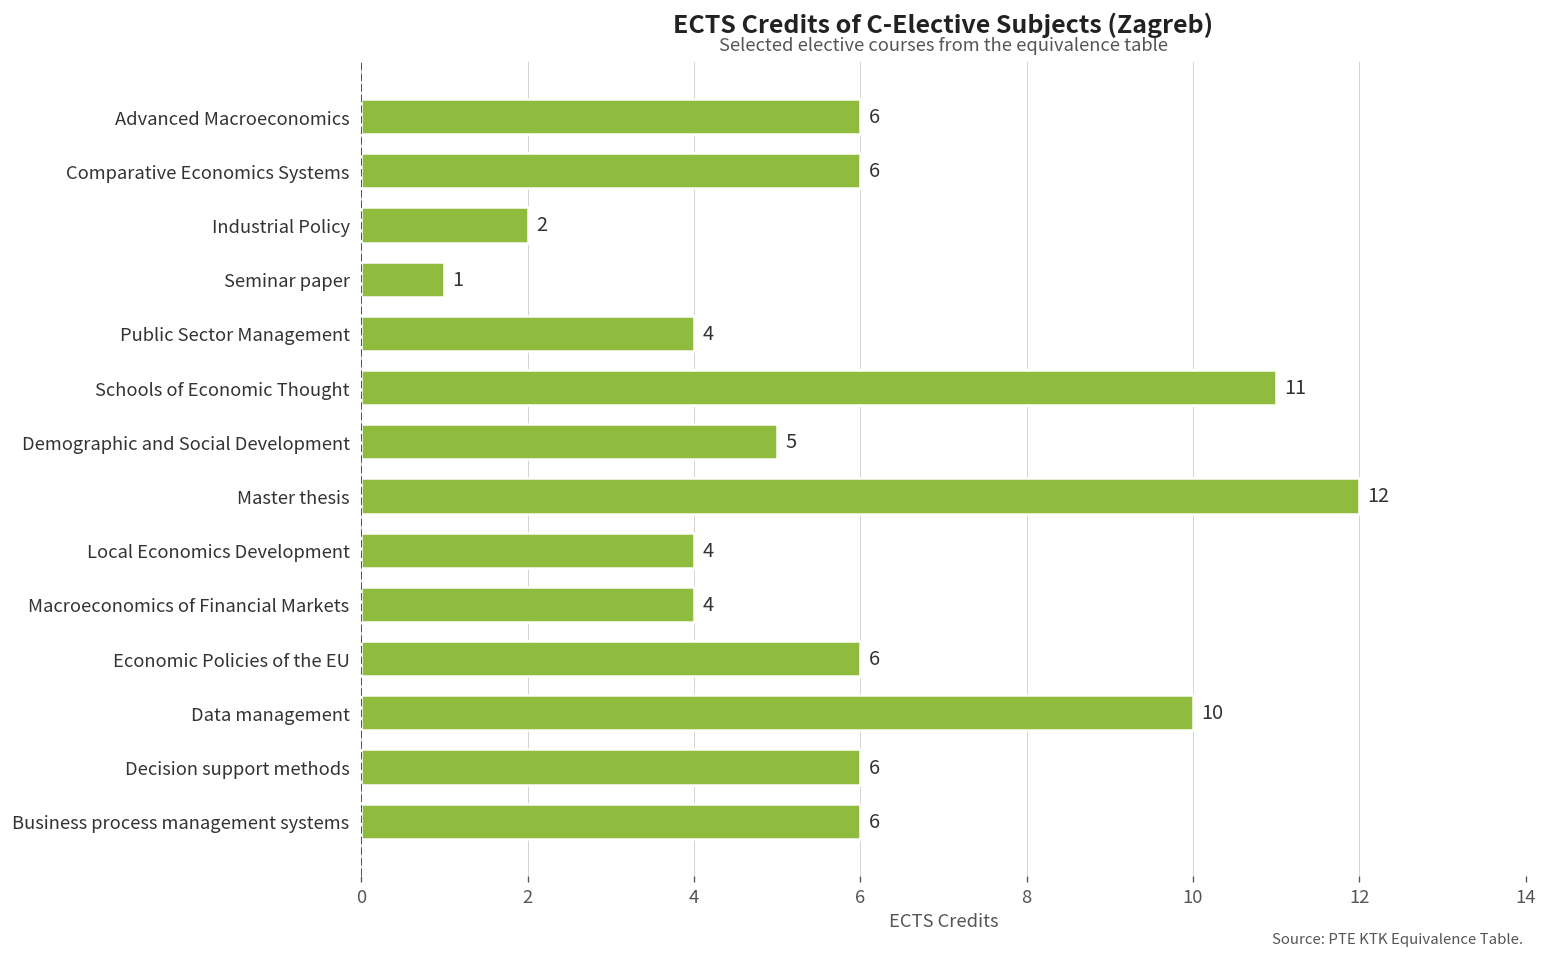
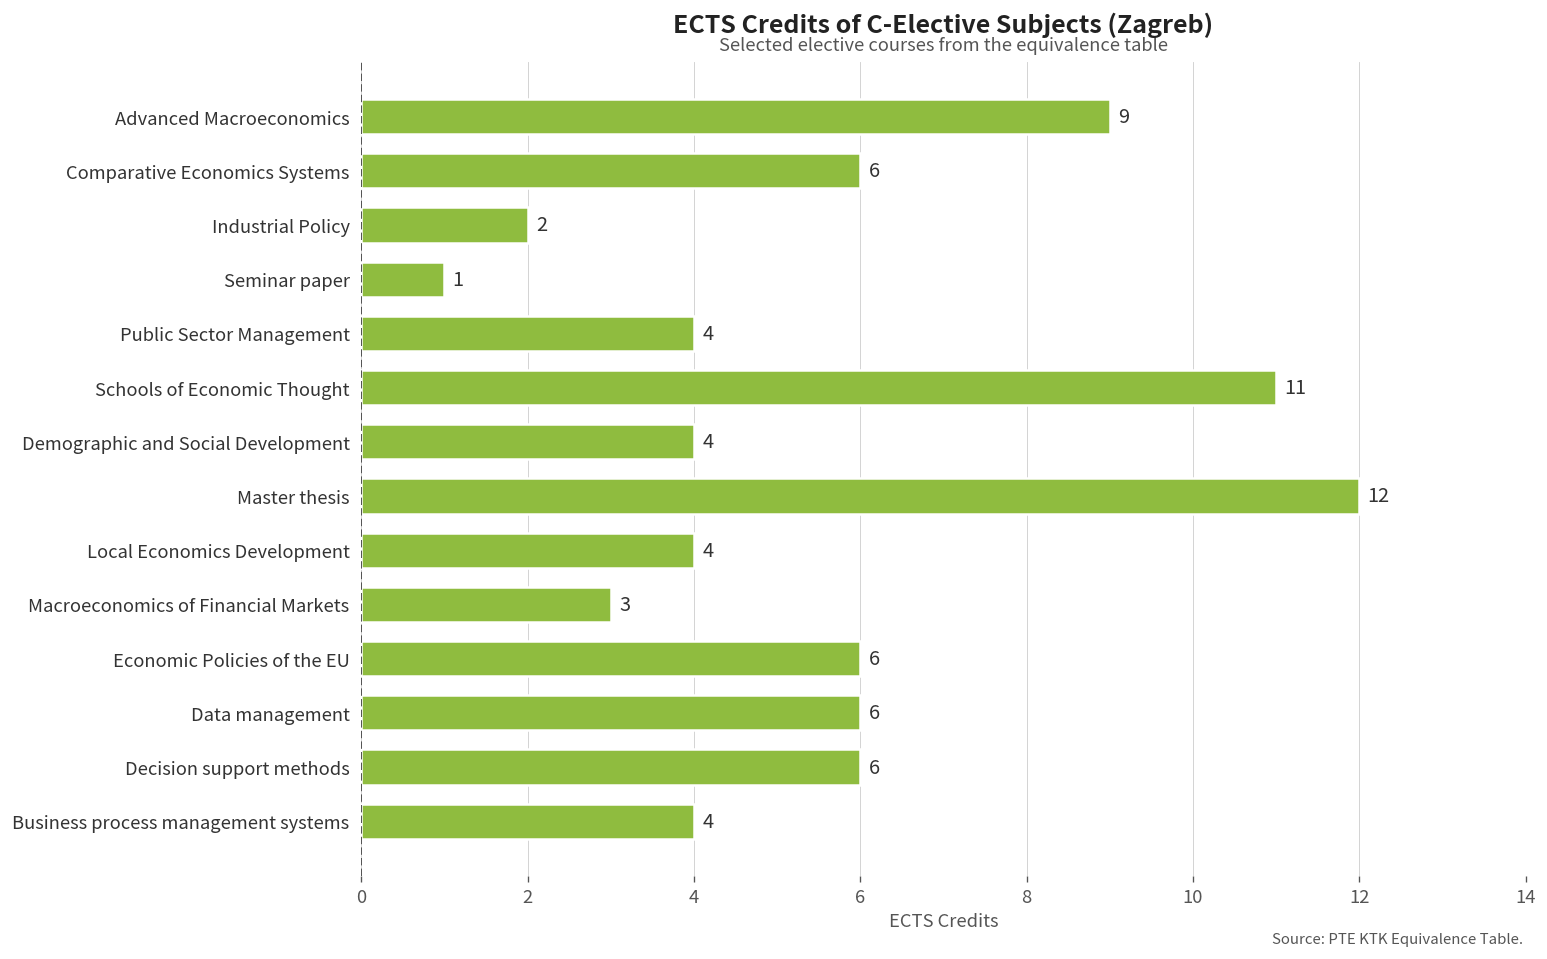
  {
-   "Advanced Macroeconomics": 6,
+   "Advanced Macroeconomics": 9,
    "Comparative Economics Systems": 6,
    "Industrial Policy": 2,
    "Seminar paper": 1,
    "Public Sector Management": 4,
    "Schools of Economic Thought": 11,
-   "Demographic and Social Development": 5,
+   "Demographic and Social Development": 4,
    "Master thesis": 12,
    "Local Economics Development": 4,
-   "Macroeconomics of Financial Markets": 4,
+   "Macroeconomics of Financial Markets": 3,
    "Economic Policies of the EU": 6,
-   "Data management": 10,
+   "Data management": 6,
    "Decision support methods": 6,
-   "Business process management systems": 6
+   "Business process management systems": 4
  }
